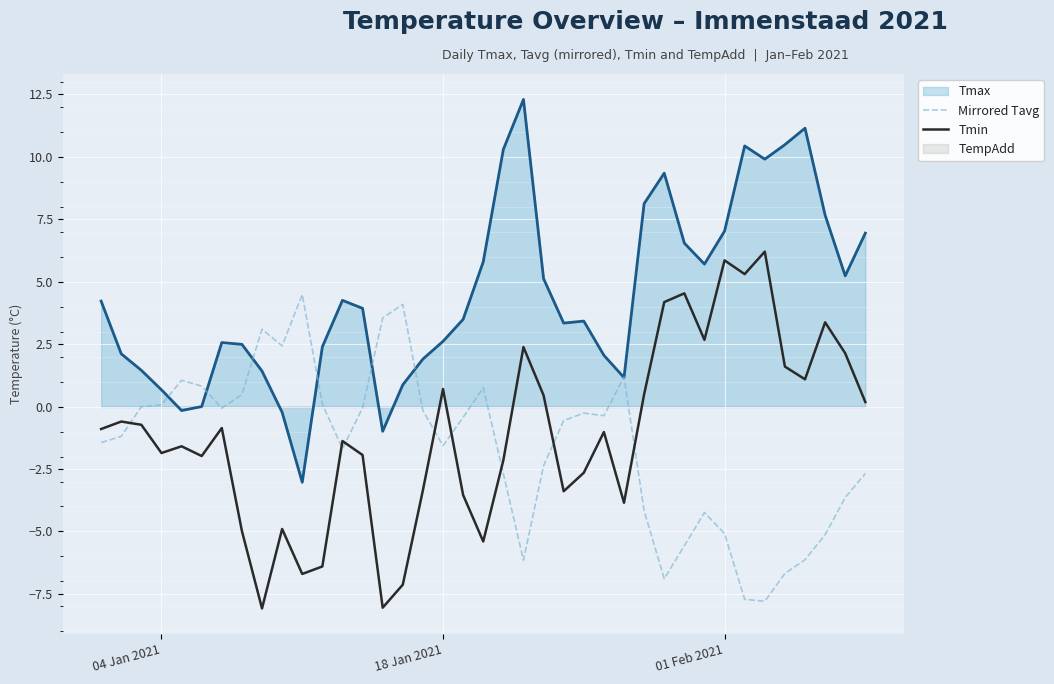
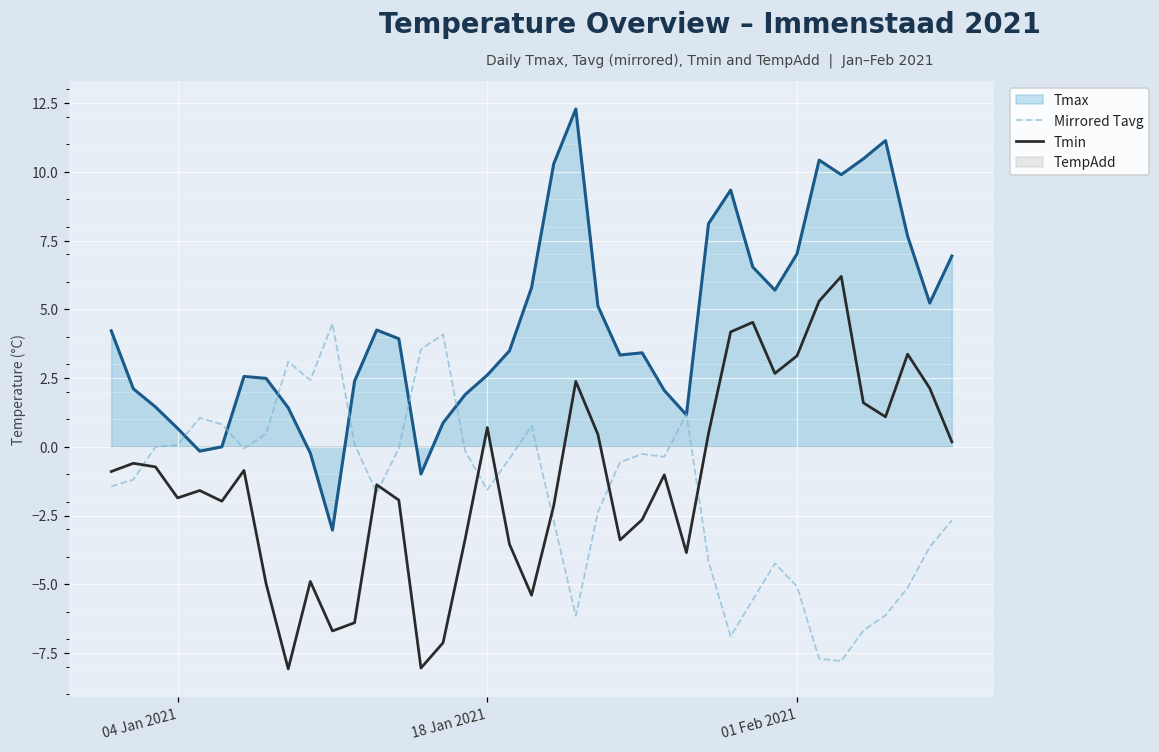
  {
    "Tmin": {
      "04 Jan 2021": -1.9,
      "18 Jan 2021": 0.7,
-     "01 Feb 2021": 5.9
+     "01 Feb 2021": 3.3
    }
  }
